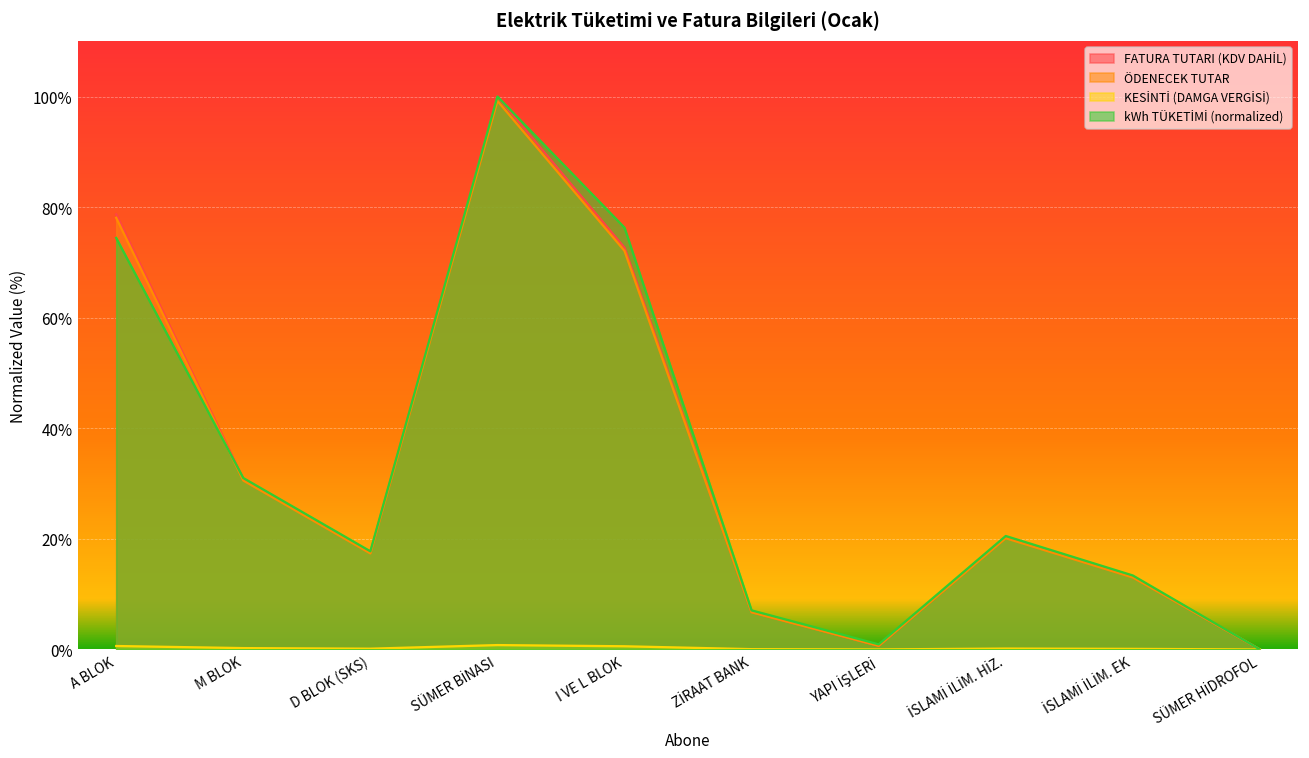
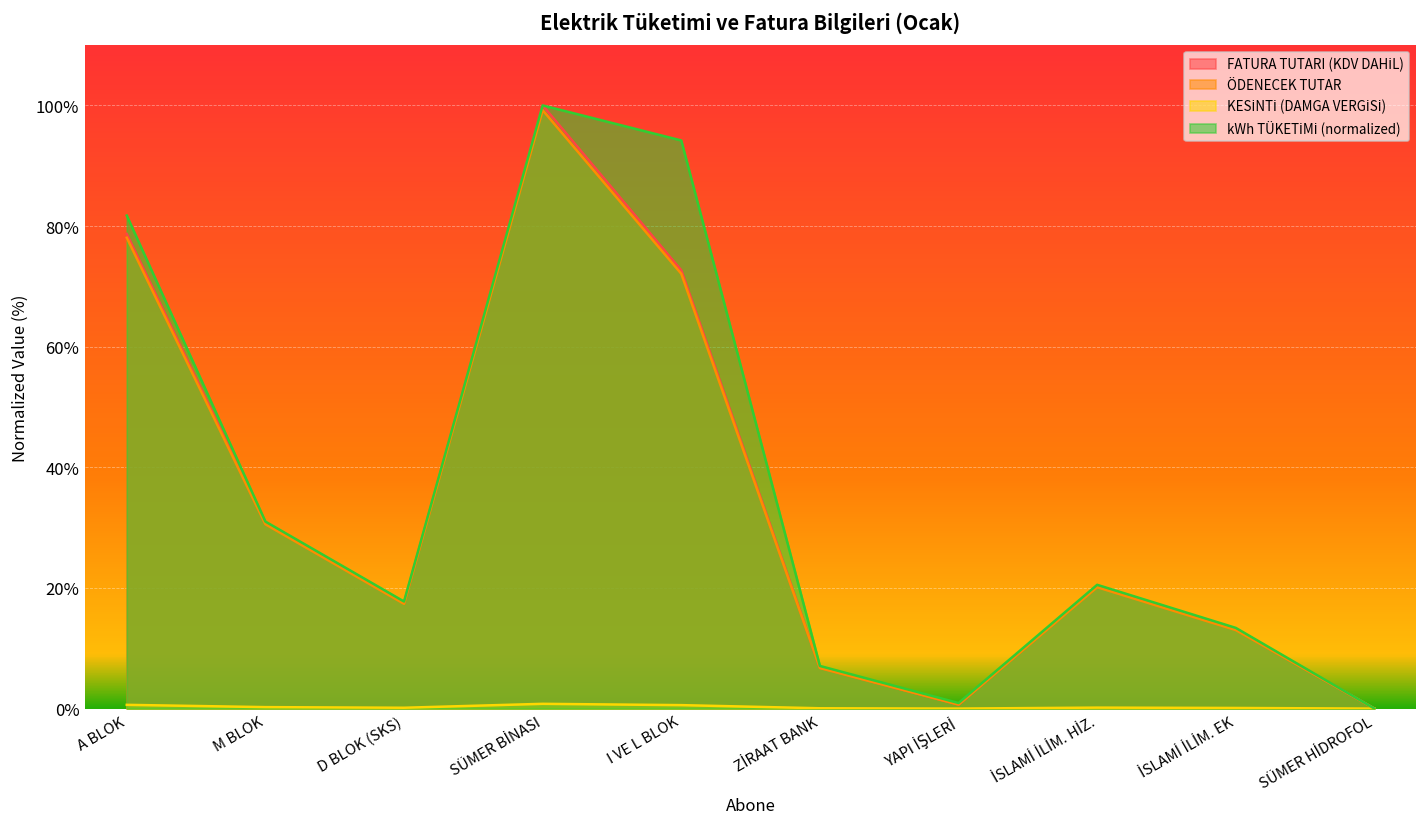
  {
    "FATURA TUTARI (KDV DAHİL)": {
      "A BLOK": "79%",
      "I VE L BLOK": "73%"
    },
    "ÖDENECEK TUTAR": {
      "A BLOK": "78%",
      "SÜMER BİNASI": "99%",
      "I VE L BLOK": "72%"
    },
    "KESİNTİ (DAMGA VERGİSİ)": {
      "A BLOK": "1%",
      "M BLOK": "0%",
      "D BLOK (SKS)": "0%",
      "SÜMER BİNASI": "1%",
      "I VE L BLOK": "1%",
      "ZİRAAT BANK": "0%",
      "YAPI İŞLERİ": "0%",
      "İSLAMİ İLİM. HİZ.": "0%",
      "İSLAMİ İLİM. EK": "0%"
    },
    "kWh TÜKETİMİ (normalized)": {
-     "A BLOK": "74%",
-     "I VE L BLOK": "76%"
+     "A BLOK": "82%",
+     "I VE L BLOK": "94%"
    }
  }
